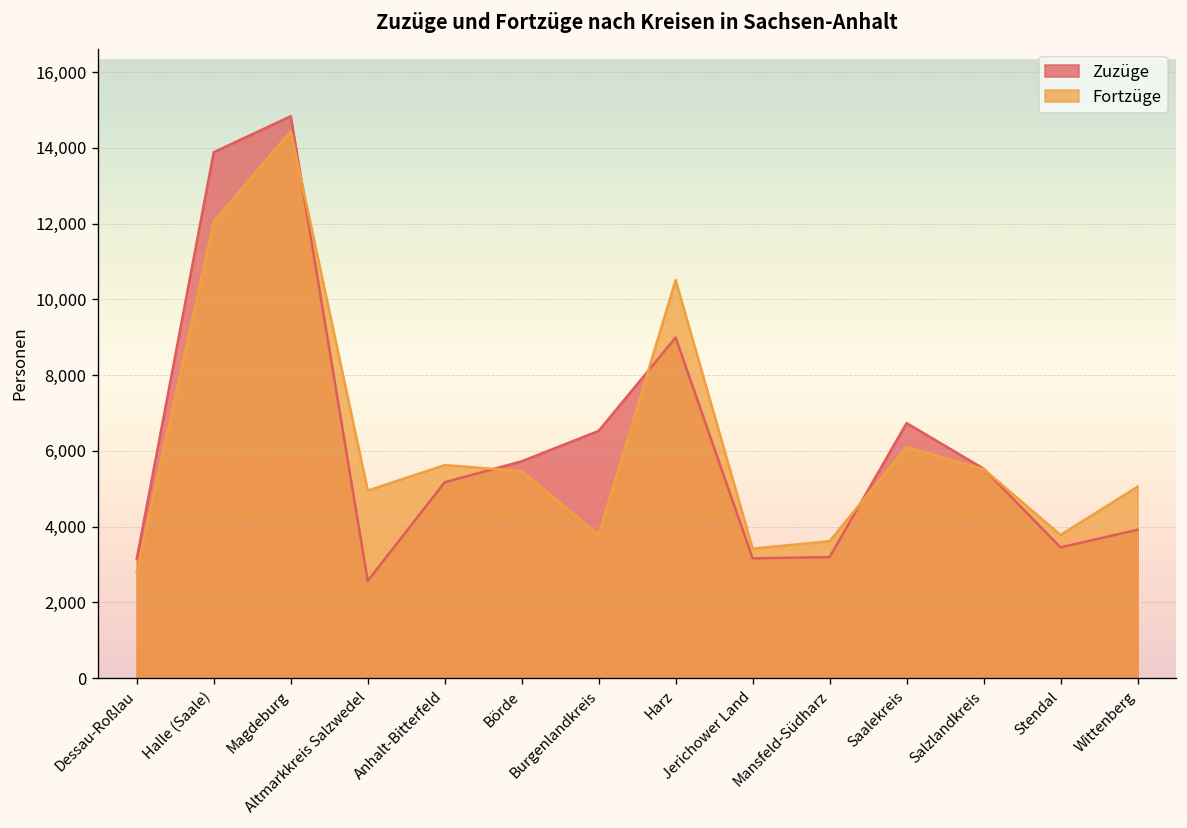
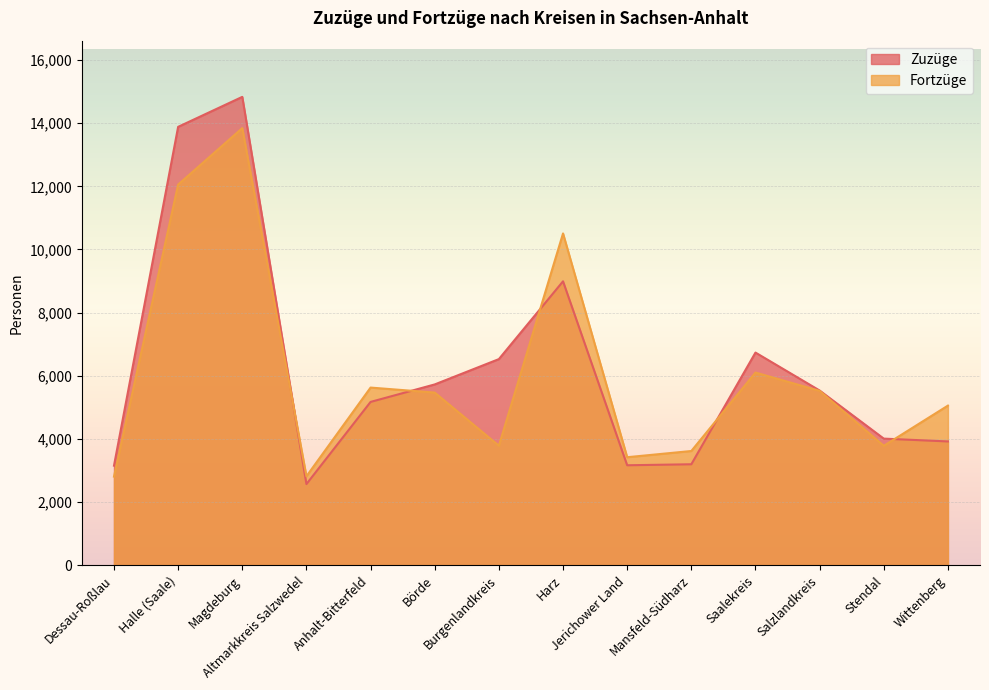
  {
    "Zuzüge": {
      "Dessau-Roßlau": "3,200",
      "Halle (Saale)": "13,900",
      "Magdeburg": "14,800",
      "Altmarkkreis Salzwedel": "2,600",
      "Anhalt-Bitterfeld": "5,200",
      "Börde": "5,700",
      "Burgenlandkreis": "6,500",
      "Harz": "9,000",
      "Jerichower Land": "3,200",
      "Mansfeld-Südharz": "3,200",
      "Saalekreis": "6,700",
-     "Stendal": "3,500",
+     "Stendal": "4,000",
      "Wittenberg": "3,900"
    },
    "Fortzüge": {
      "Dessau-Roßlau": "2,800",
      "Halle (Saale)": "12,100",
-     "Magdeburg": "14,400",
-     "Altmarkkreis Salzwedel": "5,000",
+     "Magdeburg": "13,800",
+     "Altmarkkreis Salzwedel": "2,800",
      "Anhalt-Bitterfeld": "5,600",
      "Börde": "5,500",
      "Burgenlandkreis": "3,800",
      "Harz": "10,500",
      "Jerichower Land": "3,400",
      "Mansfeld-Südharz": "3,600",
      "Saalekreis": "6,100",
      "Stendal": "3,800",
      "Wittenberg": "5,100"
    }
  }
